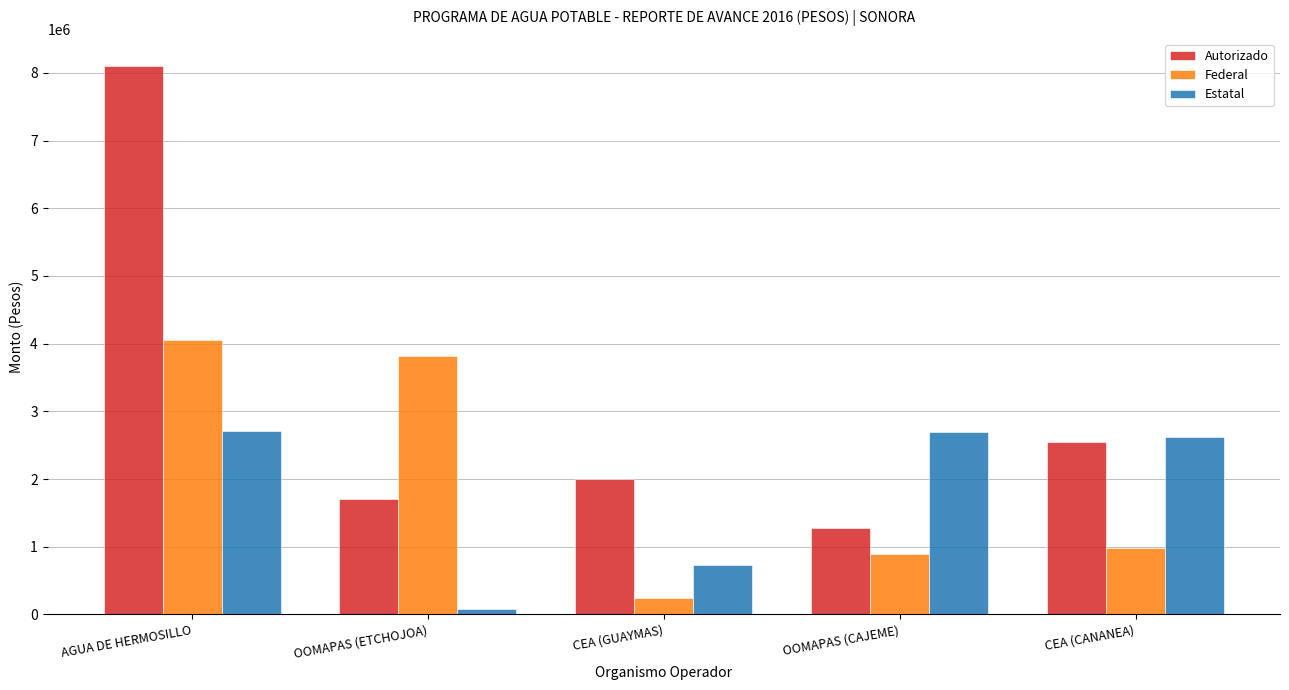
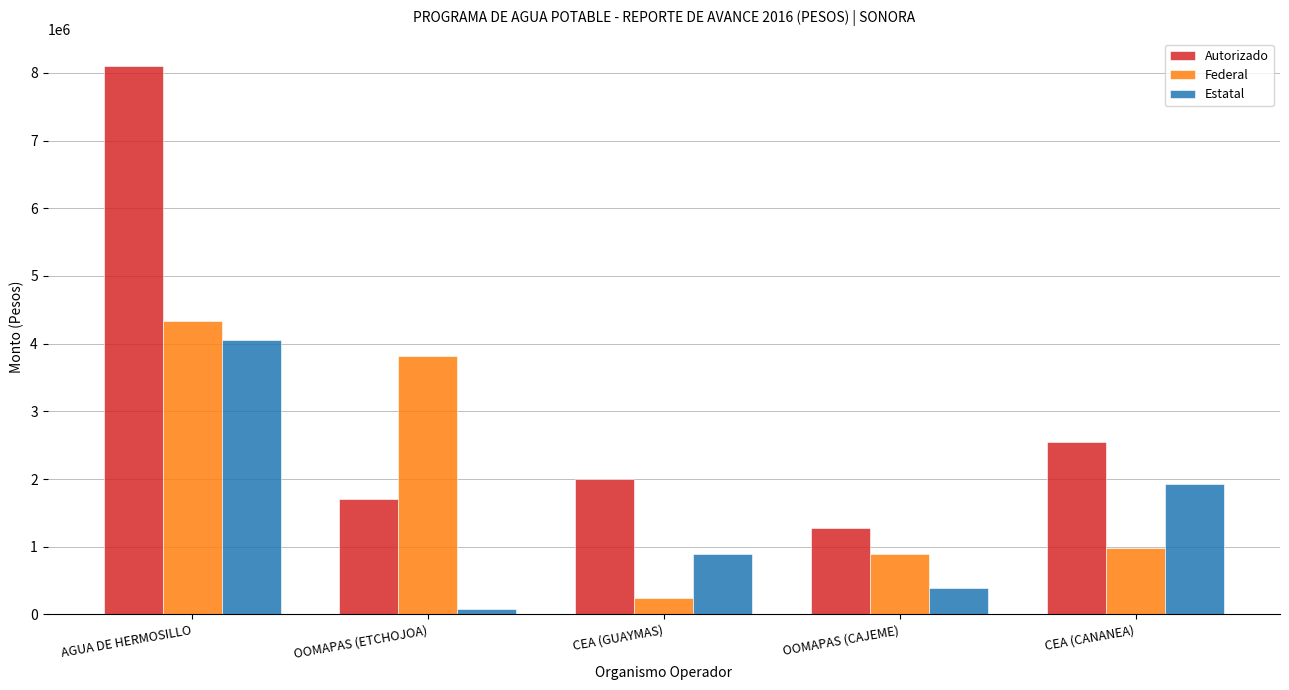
  {
    "Autorizado": {
      "AGUA DE HERMOSILLO": 8100000,
      "OOMAPAS (ETCHOJOA)": 1700000,
      "CEA (GUAYMAS)": 2000000,
      "OOMAPAS (CAJEME)": 1300000,
      "CEA (CANANEA)": 2500000
    },
    "Federal": {
-     "AGUA DE HERMOSILLO": 4100000,
+     "AGUA DE HERMOSILLO": 4300000,
      "OOMAPAS (ETCHOJOA)": 3800000,
      "CEA (GUAYMAS)": 200000,
      "OOMAPAS (CAJEME)": 900000,
      "CEA (CANANEA)": 1000000
    },
    "Estatal": {
-     "AGUA DE HERMOSILLO": 2700000,
+     "AGUA DE HERMOSILLO": 4100000,
      "OOMAPAS (ETCHOJOA)": 100000,
-     "CEA (GUAYMAS)": 700000,
-     "OOMAPAS (CAJEME)": 2700000,
-     "CEA (CANANEA)": 2600000
+     "CEA (GUAYMAS)": 900000,
+     "OOMAPAS (CAJEME)": 400000,
+     "CEA (CANANEA)": 1900000
    }
  }
